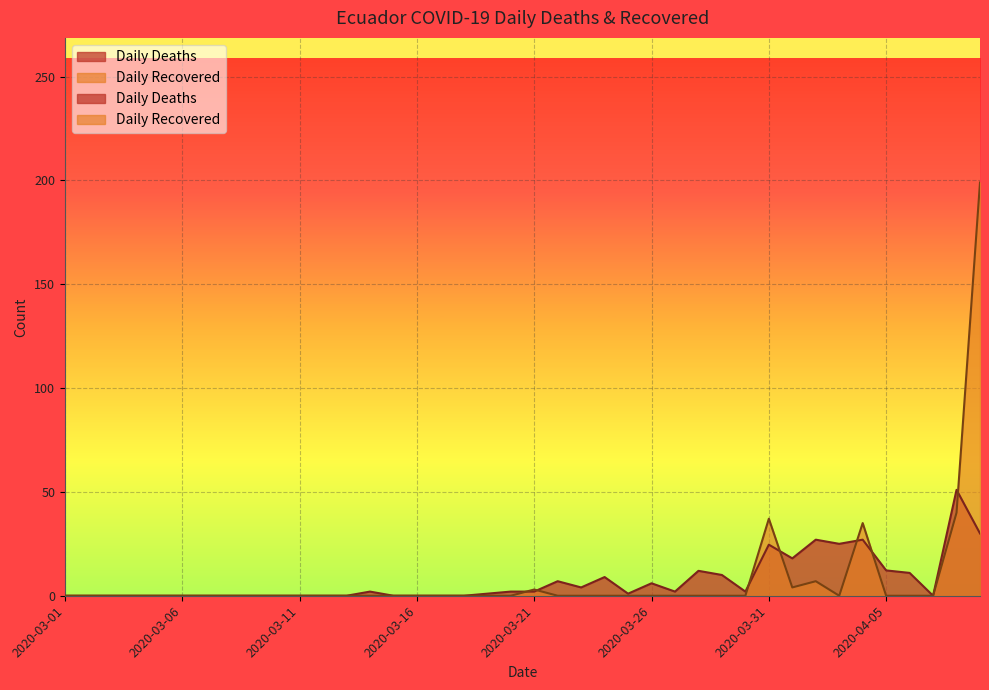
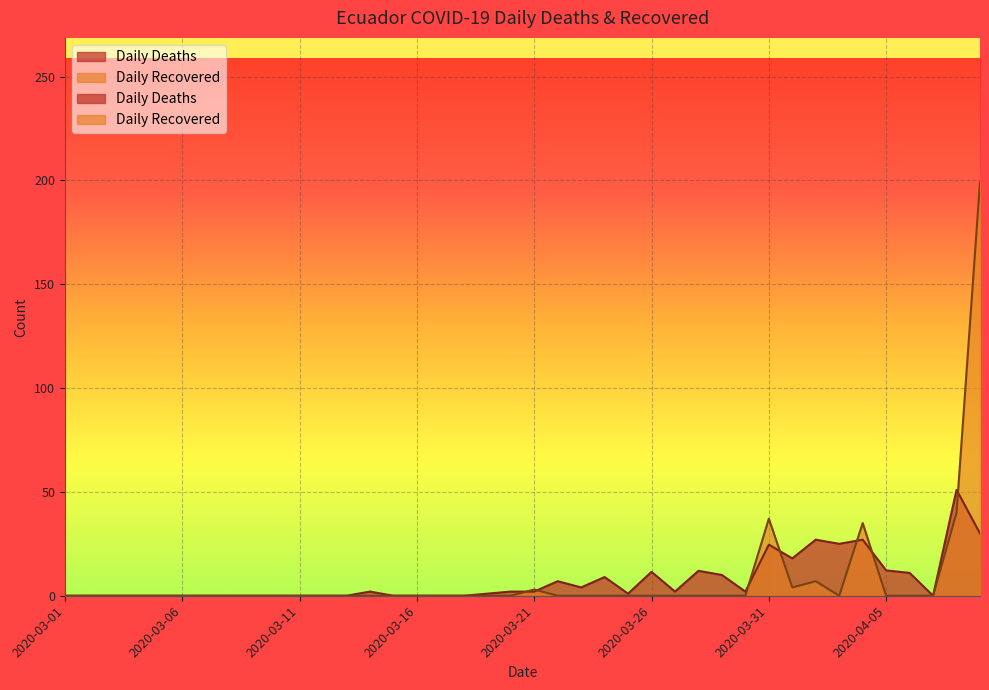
  {
    "Daily Deaths": {
-     "2020-03-26": 6,
+     "2020-03-26": 12,
      "2020-03-31": 25,
      "2020-04-05": 12
    },
    "Daily Recovered": {
      "2020-03-26": 0,
      "2020-03-31": 37,
      "2020-04-05": 0
    }
  }
